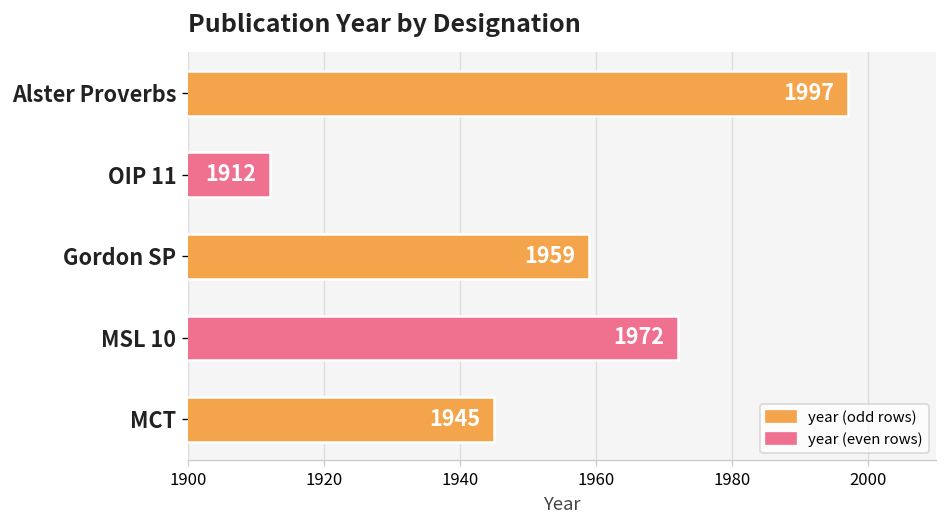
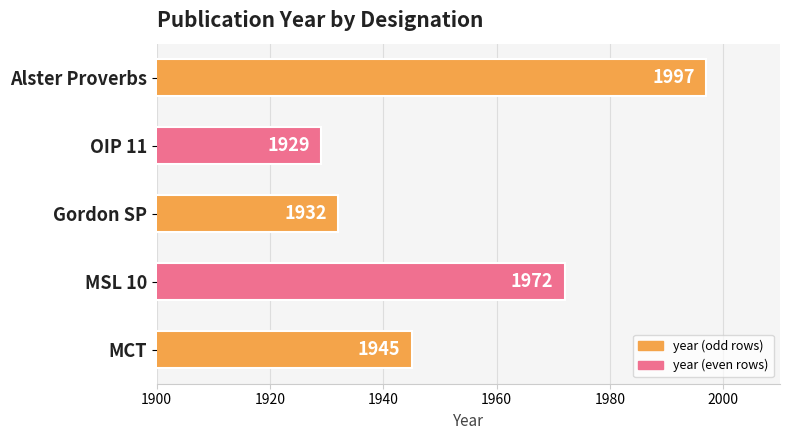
  {
    "Alster Proverbs": 1997,
-   "OIP 11": 1912,
-   "Gordon SP": 1959,
+   "OIP 11": 1929,
+   "Gordon SP": 1932,
    "MSL 10": 1972,
    "MCT": 1945
  }
